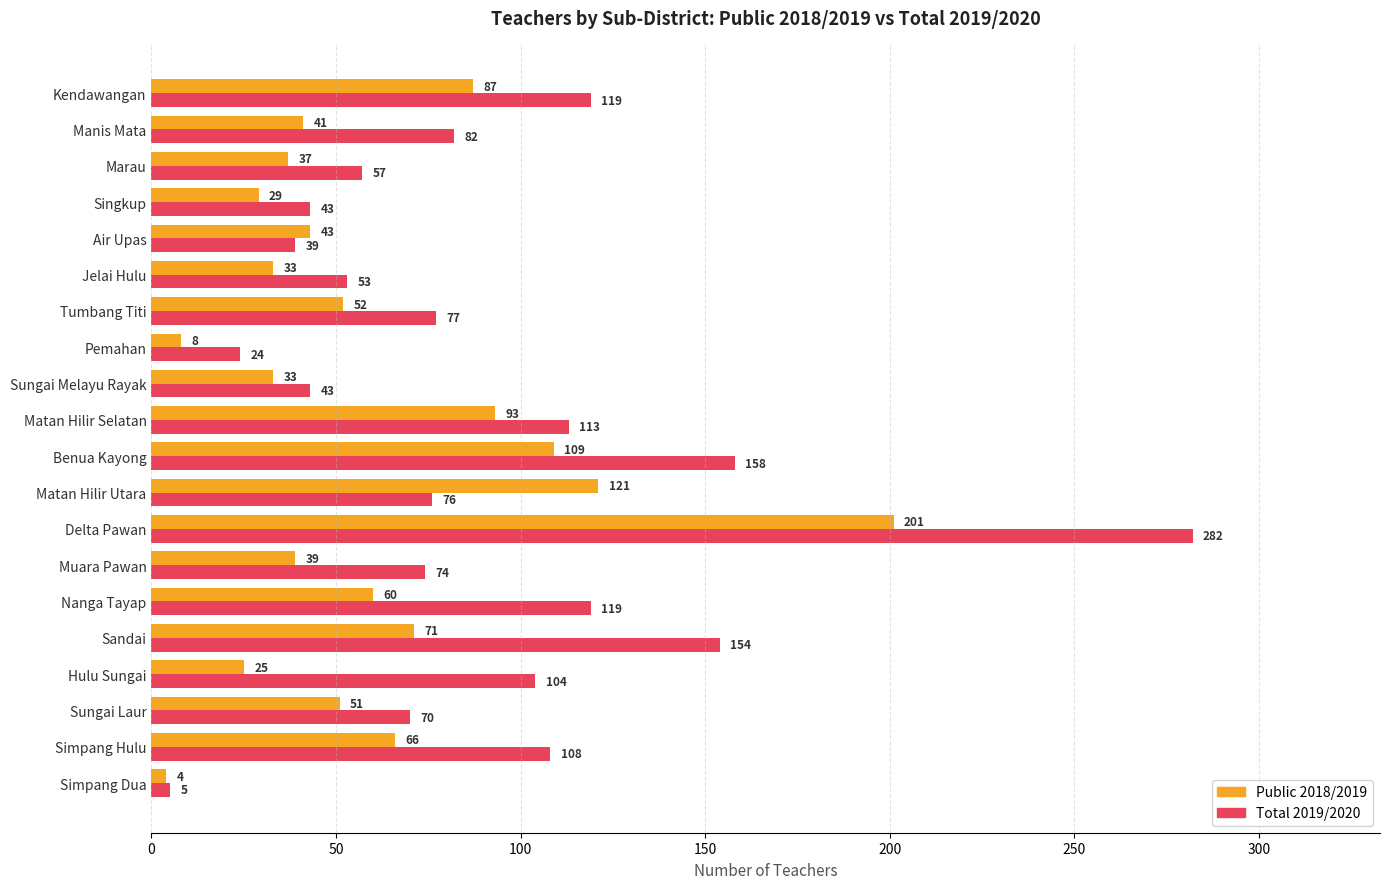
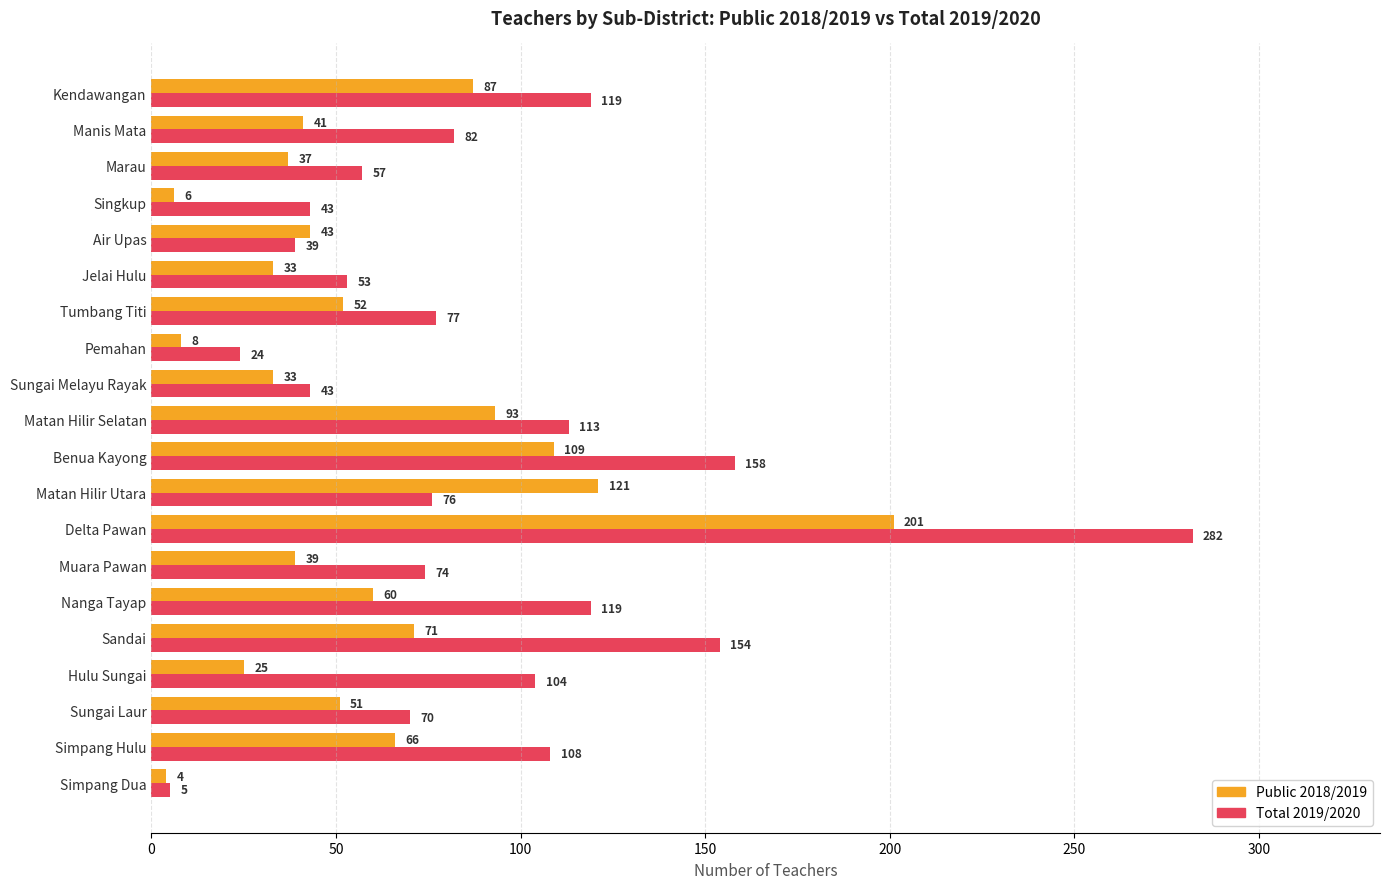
  {
    "Public 2018/2019": {
      "Kendawangan": 87,
      "Manis Mata": 41,
      "Marau": 37,
-     "Singkup": 29,
+     "Singkup": 6,
      "Air Upas": 43,
      "Jelai Hulu": 33,
      "Tumbang Titi": 52,
      "Pemahan": 8,
      "Sungai Melayu Rayak": 33,
      "Matan Hilir Selatan": 93,
      "Benua Kayong": 109,
      "Matan Hilir Utara": 121,
      "Delta Pawan": 201,
      "Muara Pawan": 39,
      "Nanga Tayap": 60,
      "Sandai": 71,
      "Hulu Sungai": 25,
      "Sungai Laur": 51,
      "Simpang Hulu": 66,
      "Simpang Dua": 4
    },
    "Total 2019/2020": {
      "Kendawangan": 119,
      "Manis Mata": 82,
      "Marau": 57,
      "Singkup": 43,
      "Air Upas": 39,
      "Jelai Hulu": 53,
      "Tumbang Titi": 77,
      "Pemahan": 24,
      "Sungai Melayu Rayak": 43,
      "Matan Hilir Selatan": 113,
      "Benua Kayong": 158,
      "Matan Hilir Utara": 76,
      "Delta Pawan": 282,
      "Muara Pawan": 74,
      "Nanga Tayap": 119,
      "Sandai": 154,
      "Hulu Sungai": 104,
      "Sungai Laur": 70,
      "Simpang Hulu": 108,
      "Simpang Dua": 5
    }
  }
